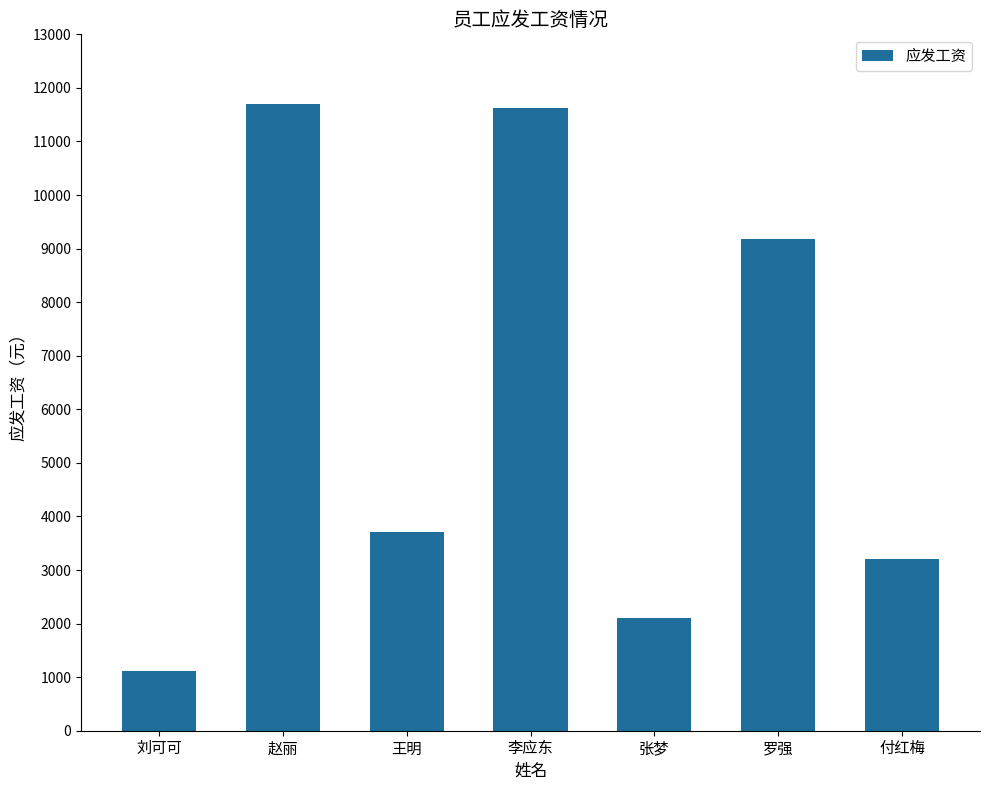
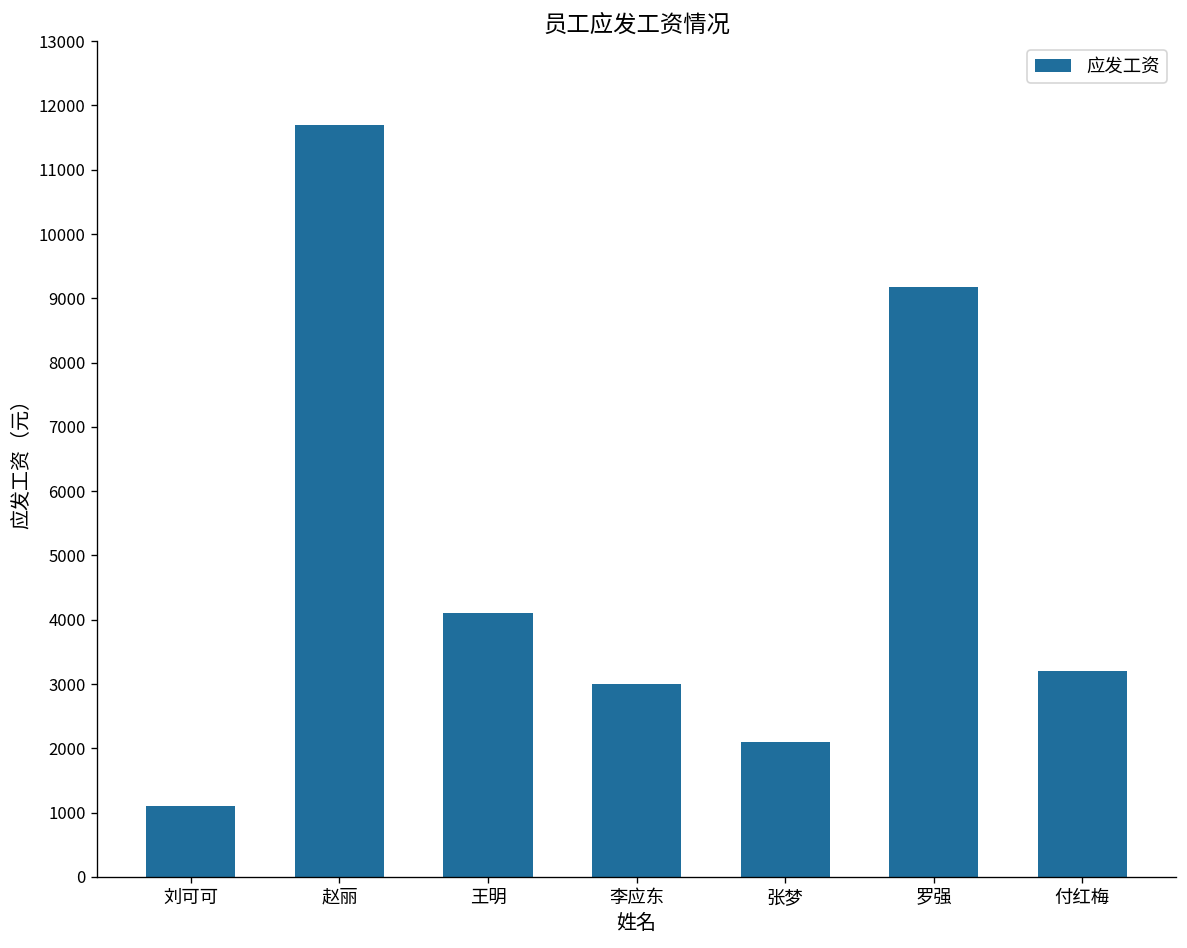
  {
    "刘可可": 1100,
    "赵丽": 11700,
-   "王明": 3700,
-   "李应东": 11600,
+   "王明": 4100,
+   "李应东": 3000,
    "张梦": 2100,
    "罗强": 9200,
    "付红梅": 3200
  }
